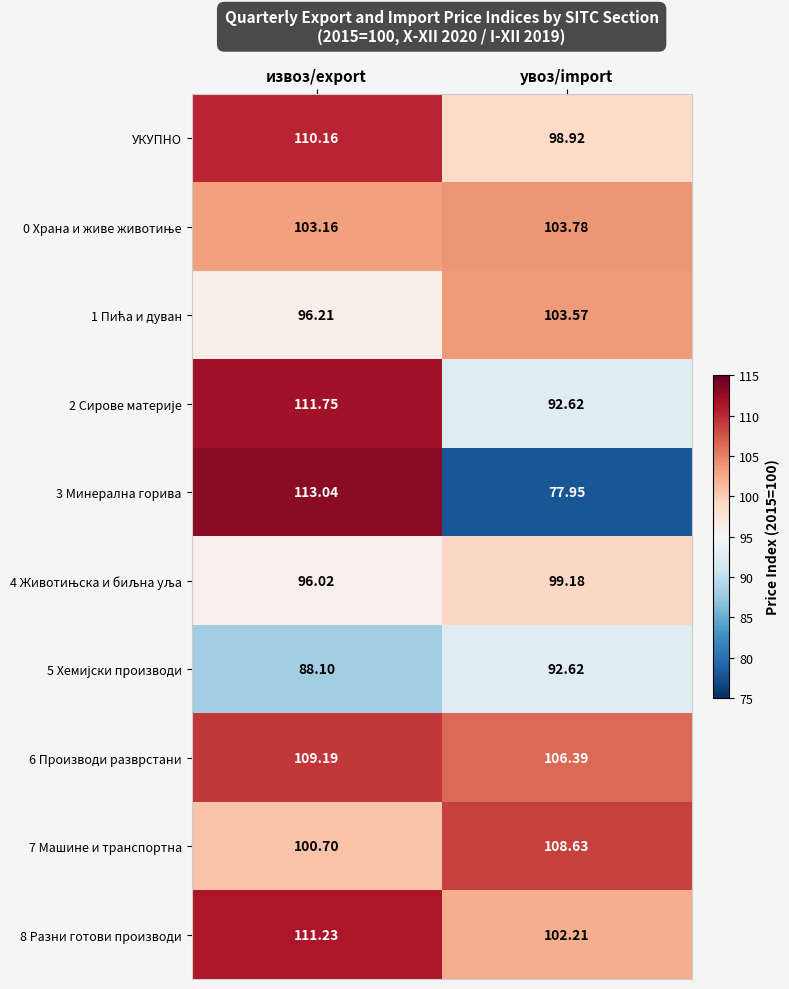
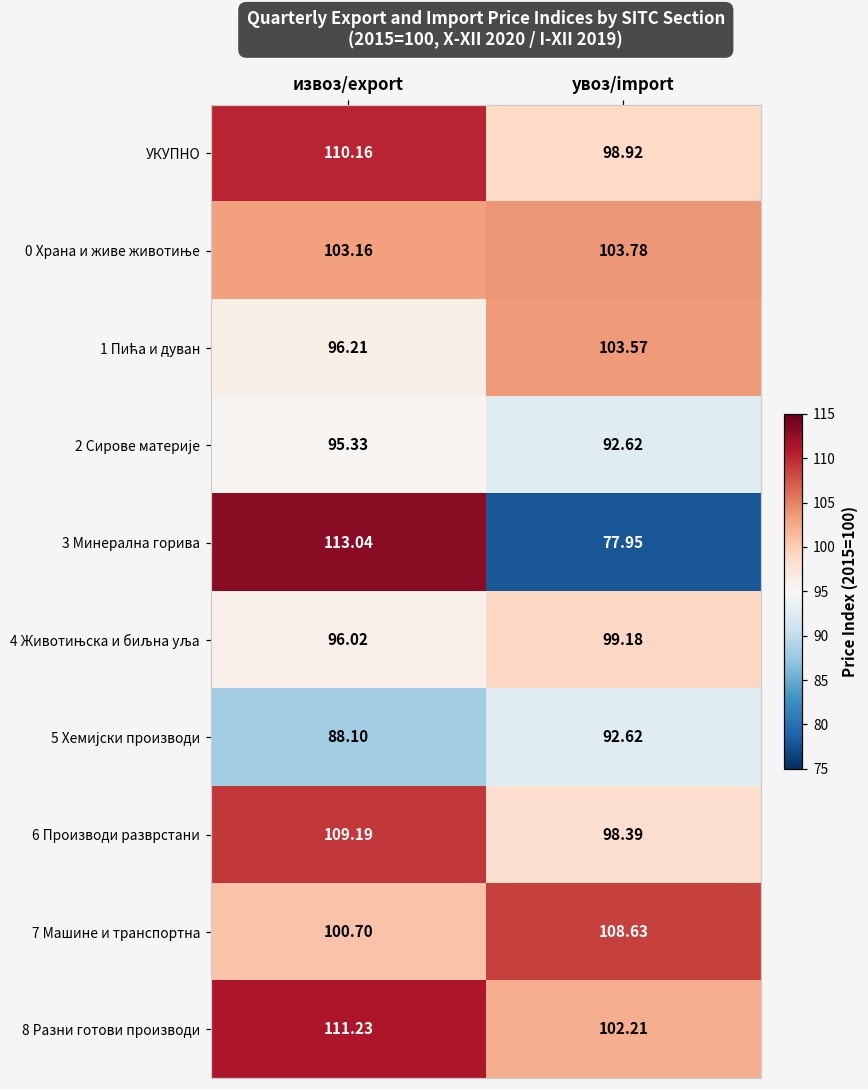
  {
    "2 Сирове материје": {
-     "извоз/export": 111.75
+     "извоз/export": 95.33
    },
    "6 Производи разврстани": {
-     "увоз/import": 106.39
+     "увоз/import": 98.39
    }
  }
